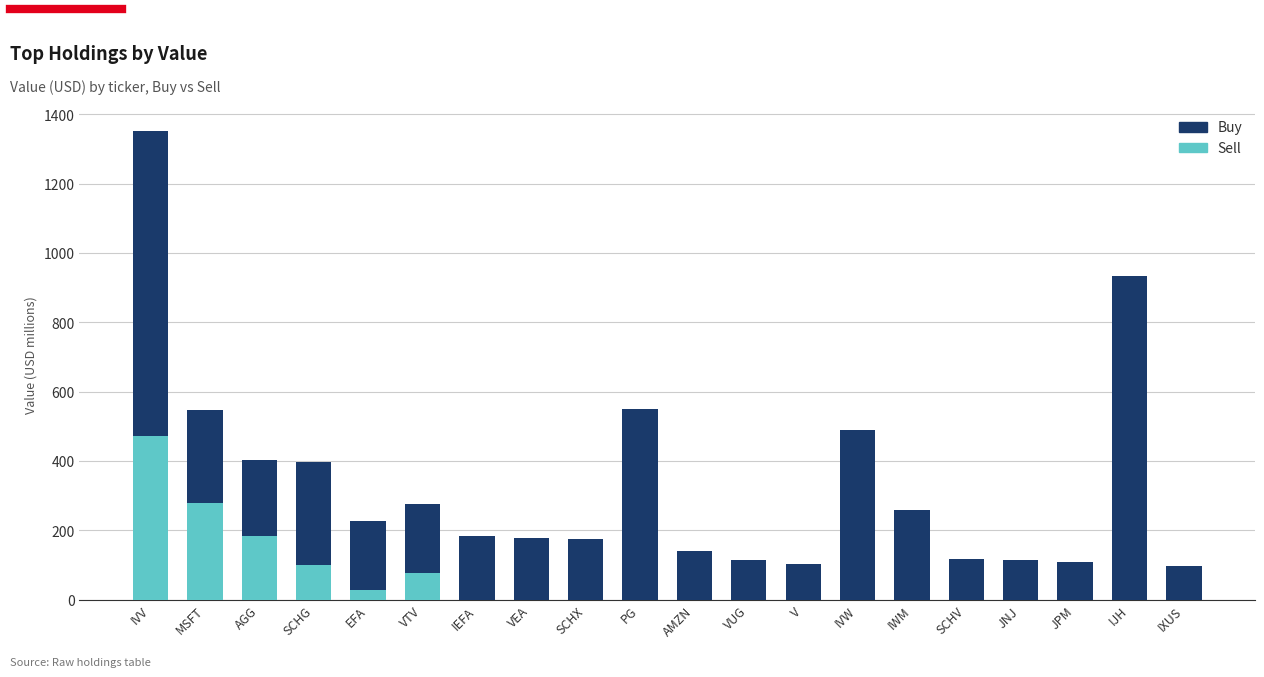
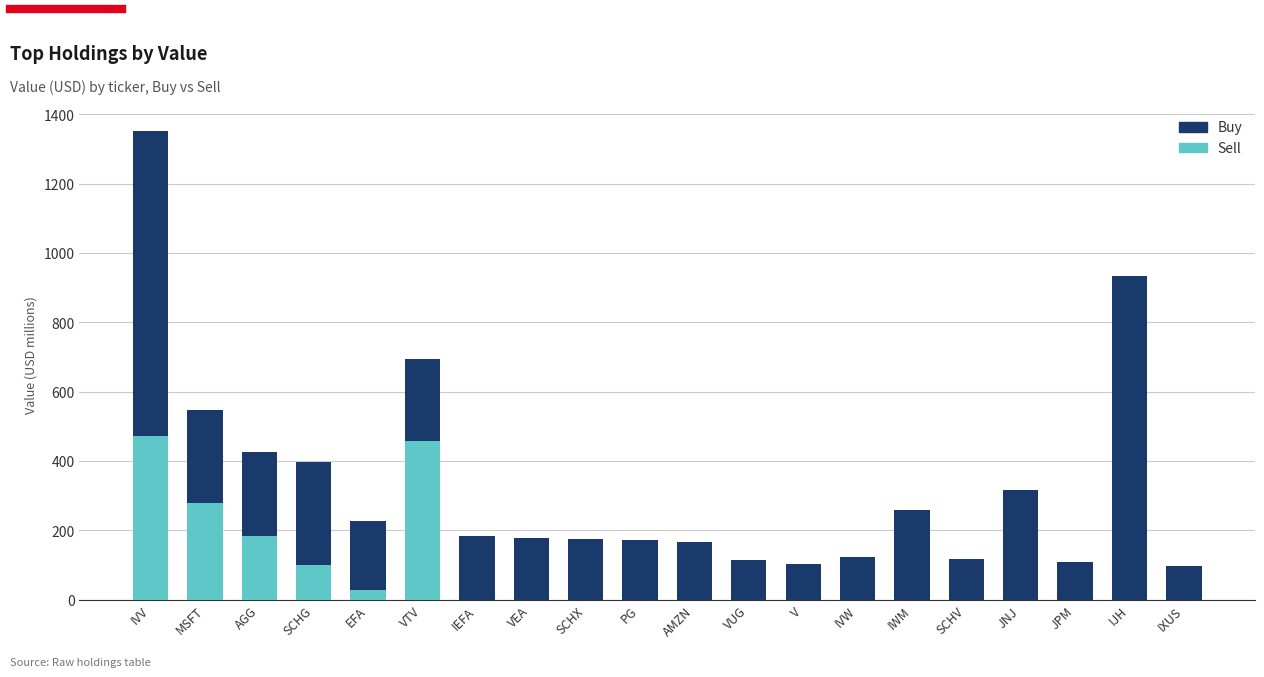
  {
    "Sell": {
      "IVV": 470,
      "MSFT": 280,
      "AGG": 180,
      "SCHG": 100,
      "EFA": 30,
-     "VTV": 80,
+     "VTV": 460,
      "IEFA": 0,
      "VEA": 0,
      "SCHX": 0,
      "PG": 0,
      "AMZN": 0,
      "VUG": 0,
      "V": 0,
      "IVW": 0,
      "IWM": 0,
      "SCHV": 0,
      "JNJ": 0,
      "JPM": 0,
      "IJH": 0,
      "IXUS": 0
    },
    "Buy": {
      "IVV": 880,
      "MSFT": 270,
-     "AGG": 220,
+     "AGG": 240,
      "SCHG": 300,
      "EFA": 200,
-     "VTV": 200,
+     "VTV": 240,
      "IEFA": 180,
      "VEA": 180,
      "SCHX": 180,
-     "PG": 550,
-     "AMZN": 140,
+     "PG": 170,
+     "AMZN": 170,
      "VUG": 110,
      "V": 100,
-     "IVW": 490,
+     "IVW": 120,
      "IWM": 260,
      "SCHV": 120,
-     "JNJ": 120,
+     "JNJ": 320,
      "JPM": 110,
      "IJH": 930,
      "IXUS": 100
    }
  }
